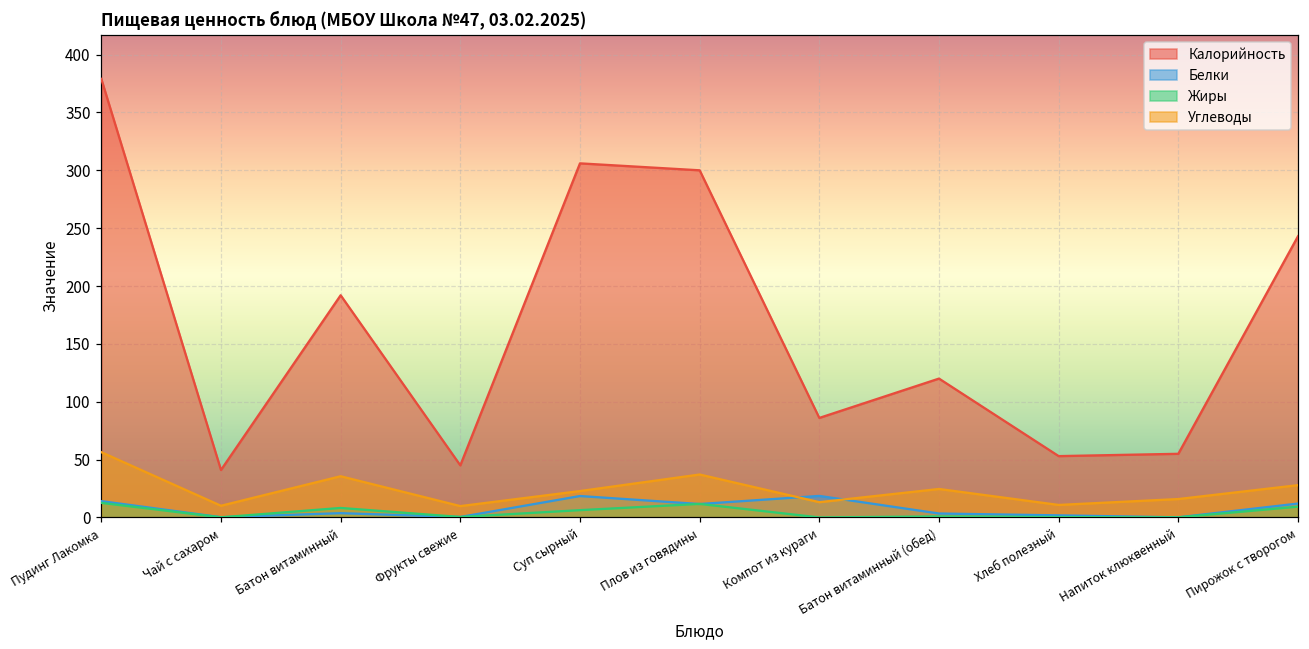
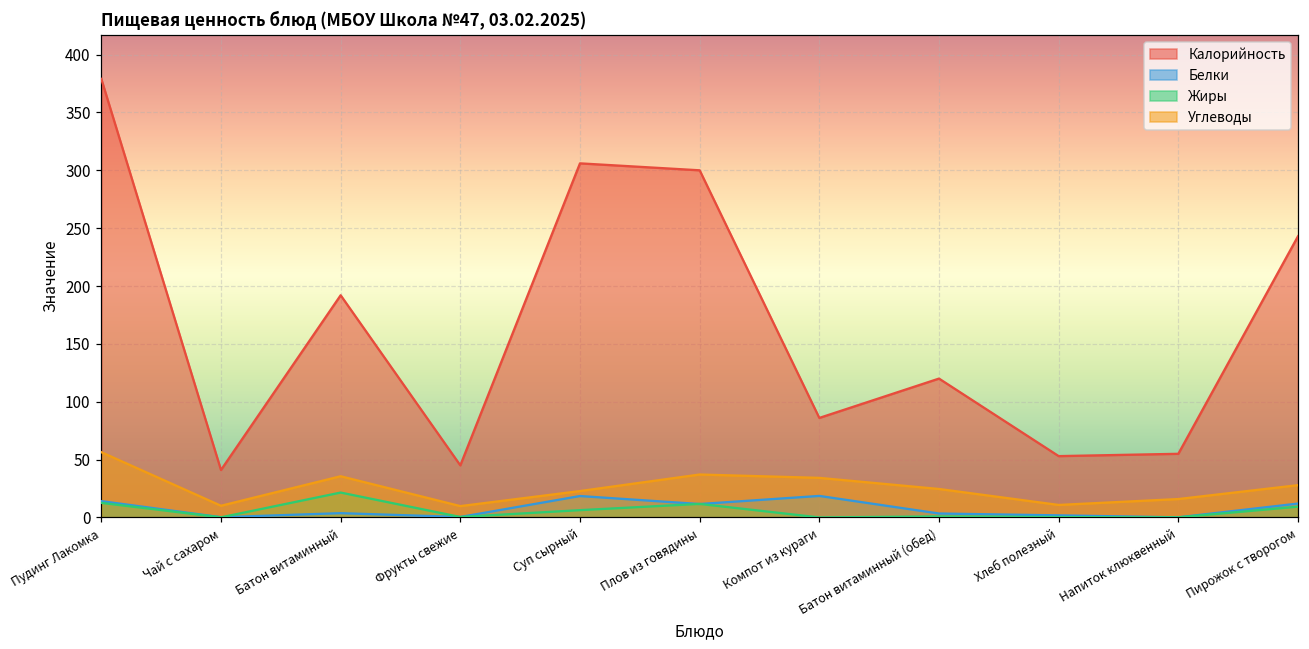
  {
    "Калорийность": {
      "Пудинг Лакомка": 379,
      "Чай с сахаром": 41,
      "Батон витаминный": 192,
      "Фрукты свежие": 45,
      "Суп сырный": 306,
      "Плов из говядины": 300,
      "Компот из кураги": 86,
      "Батон витаминный (обед)": 120,
      "Хлеб полезный": 53,
      "Напиток клюквенный": 55,
      "Пирожок с творогом": 243
    },
    "Белки": {
      "Батон витаминный": 4,
      "Суп сырный": 19,
      "Компот из кураги": 19,
      "Батон витаминный (обед)": 3,
      "Пирожок с творогом": 12
    },
    "Жиры": {
-     "Батон витаминный": 8,
+     "Батон витаминный": 22,
      "Суп сырный": 6,
      "Компот из кураги": 0,
      "Батон витаминный (обед)": 1,
      "Пирожок с творогом": 9
    },
    "Углеводы": {
      "Пудинг Лакомка": 56,
      "Чай с сахаром": 10,
      "Батон витаминный": 36,
      "Фрукты свежие": 10,
      "Суп сырный": 23,
      "Плов из говядины": 37,
-     "Компот из кураги": 13,
+     "Компот из кураги": 34,
      "Батон витаминный (обед)": 25,
      "Хлеб полезный": 11,
      "Напиток клюквенный": 16,
      "Пирожок с творогом": 28
    }
  }
